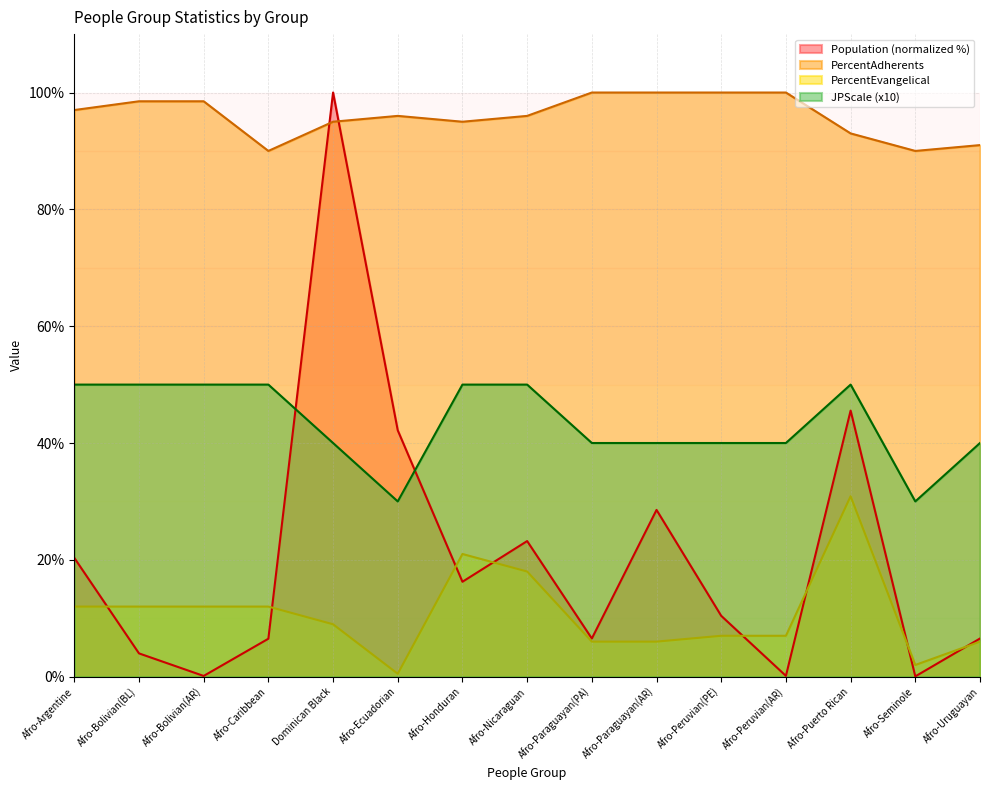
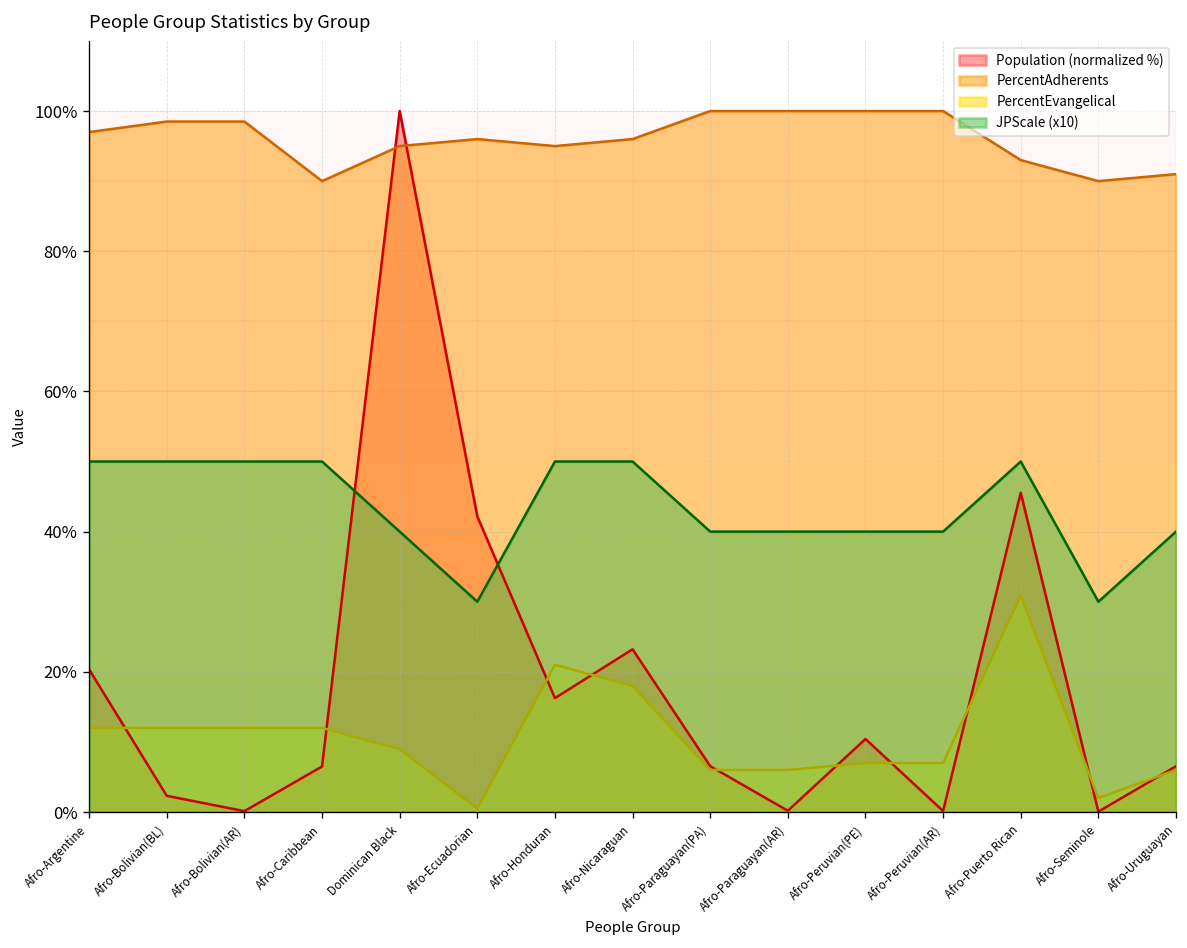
  {
    "Population (normalized %)": {
      "Afro-Argentine": "20%",
-     "Afro-Bolivian(BL)": "4%",
+     "Afro-Bolivian(BL)": "2%",
      "Afro-Bolivian(AR)": "0%",
      "Afro-Caribbean": "6%",
      "Dominican Black": "100%",
      "Afro-Ecuadorian": "42%",
      "Afro-Honduran": "16%",
      "Afro-Nicaraguan": "23%",
      "Afro-Paraguayan(PA)": "7%",
-     "Afro-Paraguayan(AR)": "29%",
+     "Afro-Paraguayan(AR)": "0%",
      "Afro-Peruvian(PE)": "10%",
      "Afro-Peruvian(AR)": "0%",
      "Afro-Puerto Rican": "46%",
      "Afro-Seminole": "0%",
      "Afro-Uruguayan": "7%"
    },
    "JPScale (x10)": {
      "Afro-Argentine": "50%",
      "Afro-Bolivian(BL)": "50%",
      "Afro-Bolivian(AR)": "50%",
      "Afro-Caribbean": "50%",
      "Dominican Black": "40%",
      "Afro-Ecuadorian": "30%",
      "Afro-Honduran": "50%",
      "Afro-Nicaraguan": "50%",
      "Afro-Paraguayan(PA)": "40%",
      "Afro-Paraguayan(AR)": "40%",
      "Afro-Peruvian(PE)": "40%",
      "Afro-Peruvian(AR)": "40%",
      "Afro-Puerto Rican": "50%",
      "Afro-Seminole": "30%",
      "Afro-Uruguayan": "40%"
    }
  }
